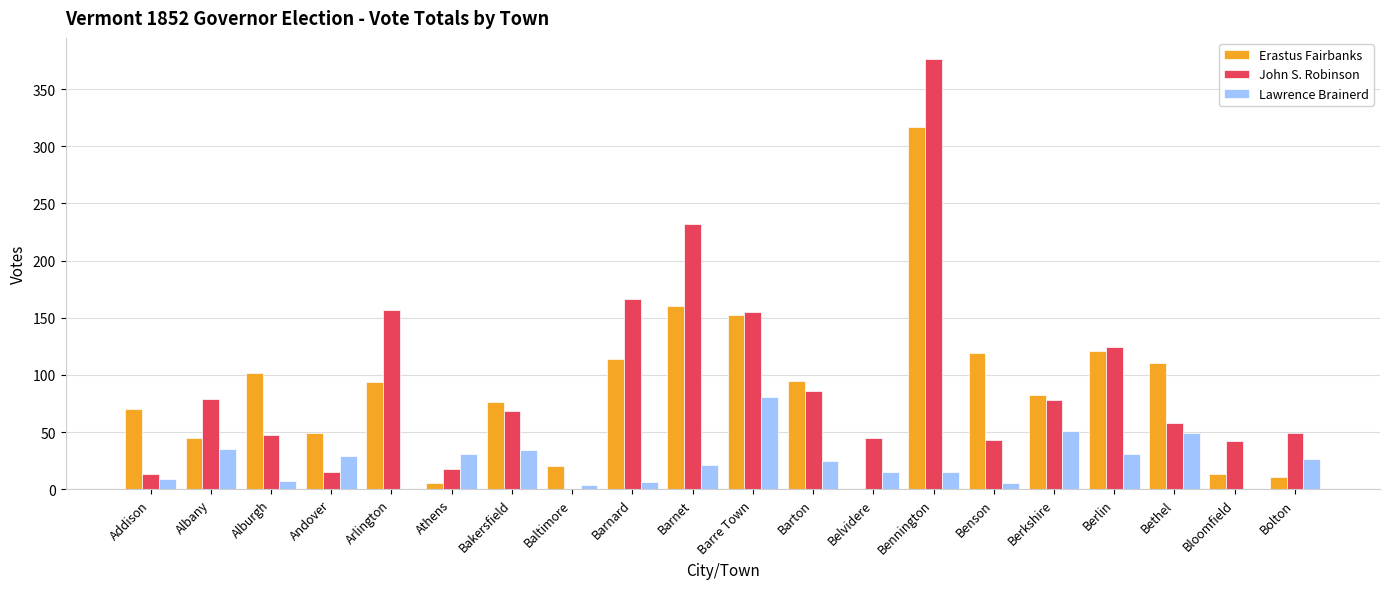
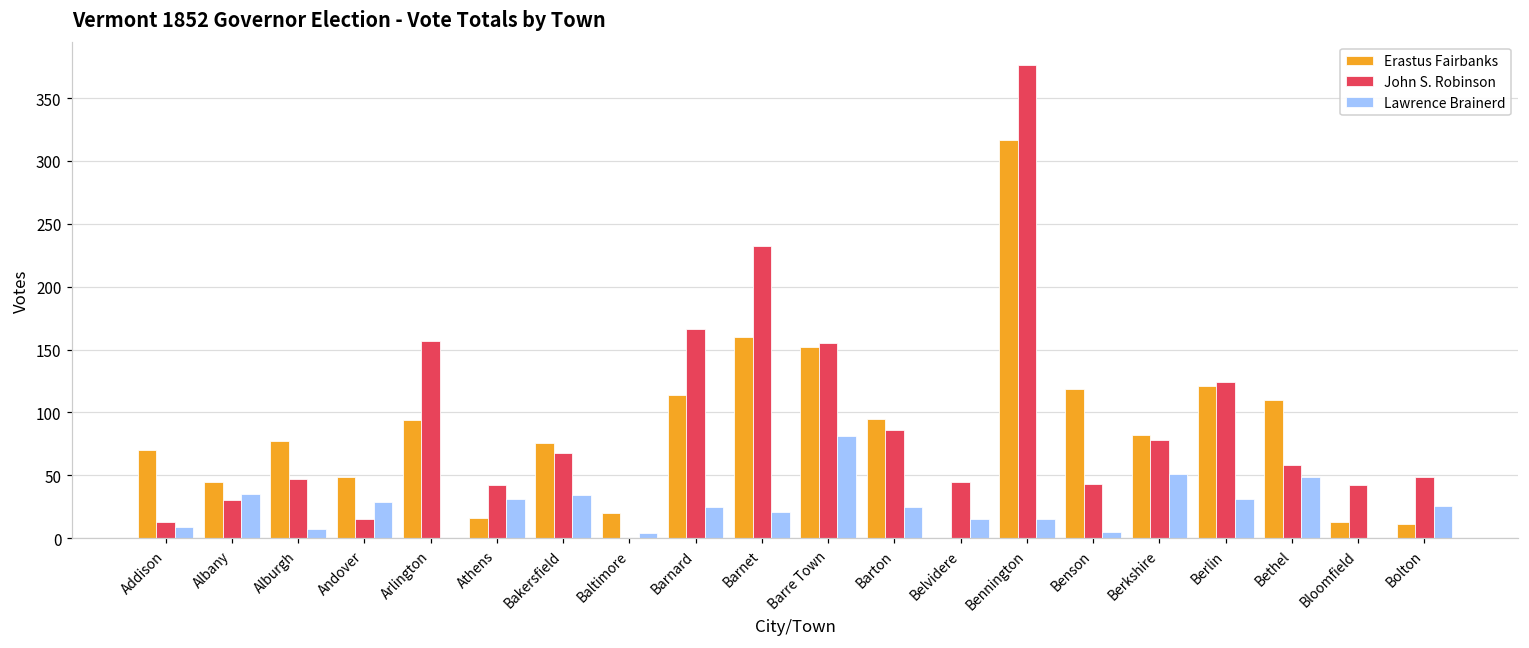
  {
    "Erastus Fairbanks": {
      "Addison": 70,
      "Albany": 45,
-     "Alburgh": 102,
+     "Alburgh": 77,
      "Andover": 49,
      "Arlington": 94,
-     "Athens": 5,
+     "Athens": 16,
      "Bakersfield": 76,
      "Baltimore": 20,
      "Barnard": 114,
      "Barnet": 160,
      "Barre Town": 152,
      "Barton": 95,
      "Belvidere": 0,
      "Bennington": 317,
      "Benson": 119,
      "Berkshire": 82,
      "Berlin": 121,
      "Bethel": 110,
      "Bloomfield": 13,
      "Bolton": 11
    },
    "John S. Robinson": {
      "Addison": 13,
-     "Albany": 79,
+     "Albany": 30,
      "Alburgh": 47,
      "Andover": 15,
      "Arlington": 157,
-     "Athens": 18,
+     "Athens": 42,
      "Bakersfield": 68,
      "Baltimore": 0,
      "Barnard": 166,
      "Barnet": 232,
      "Barre Town": 155,
      "Barton": 86,
      "Belvidere": 45,
      "Bennington": 376,
      "Benson": 43,
      "Berkshire": 78,
      "Berlin": 124,
      "Bethel": 58,
      "Bloomfield": 42,
      "Bolton": 49
    },
    "Lawrence Brainerd": {
      "Addison": 9,
      "Albany": 35,
      "Alburgh": 7,
      "Andover": 29,
      "Arlington": 0,
      "Athens": 31,
      "Bakersfield": 34,
      "Baltimore": 4,
-     "Barnard": 6,
+     "Barnard": 25,
      "Barnet": 21,
      "Barre Town": 81,
      "Barton": 25,
      "Belvidere": 15,
      "Bennington": 15,
      "Benson": 5,
      "Berkshire": 51,
      "Berlin": 31,
      "Bethel": 49,
      "Bloomfield": 0,
      "Bolton": 26
    }
  }
